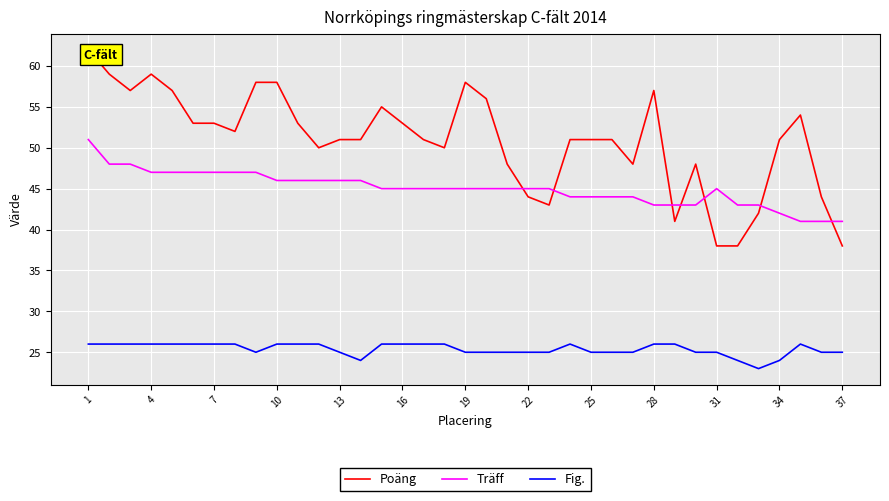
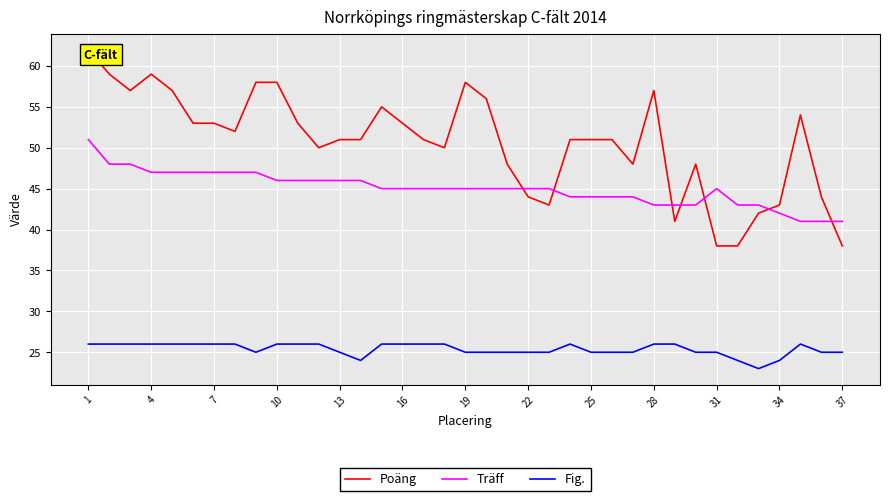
  {
    "Poäng": {
      "4": 59,
      "7": 53,
      "10": 58,
      "13": 51,
      "16": 53,
      "19": 58,
      "22": 44,
      "25": 51,
      "28": 57,
      "31": 38,
-     "34": 51,
+     "34": 43,
      "37": 38
    },
    "Träff": {
      "1": 51,
      "4": 47,
      "7": 47,
      "10": 46,
      "13": 46,
      "16": 45,
      "19": 45,
      "22": 45,
      "25": 44,
      "28": 43,
      "31": 45,
      "34": 42,
      "37": 41
    },
    "Fig.": {
      "1": 26,
      "4": 26,
      "7": 26,
      "10": 26,
      "13": 25,
      "16": 26,
      "19": 25,
      "22": 25,
      "25": 25,
      "28": 26,
      "31": 25,
      "34": 24,
      "37": 25
    }
  }
